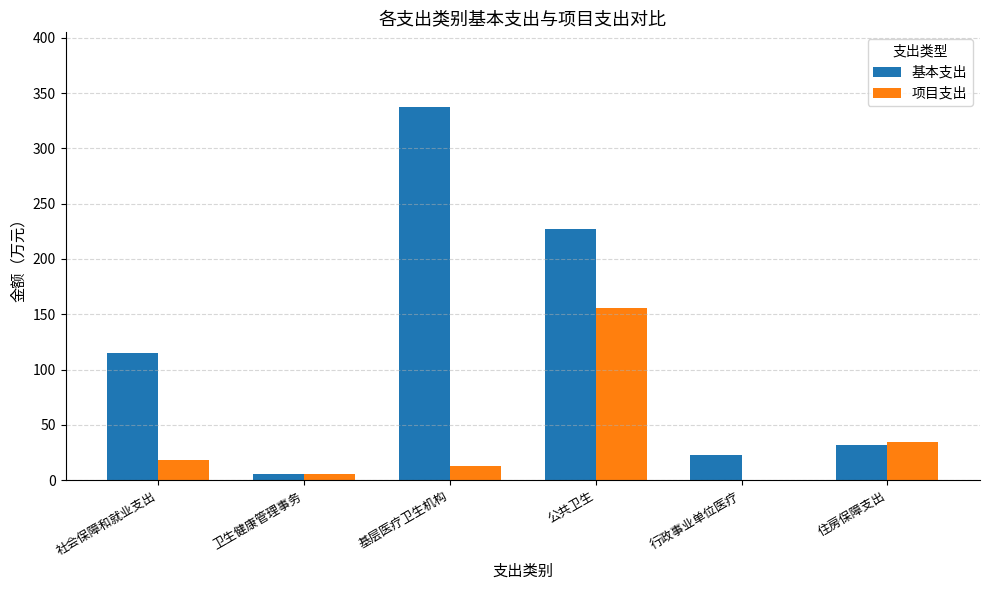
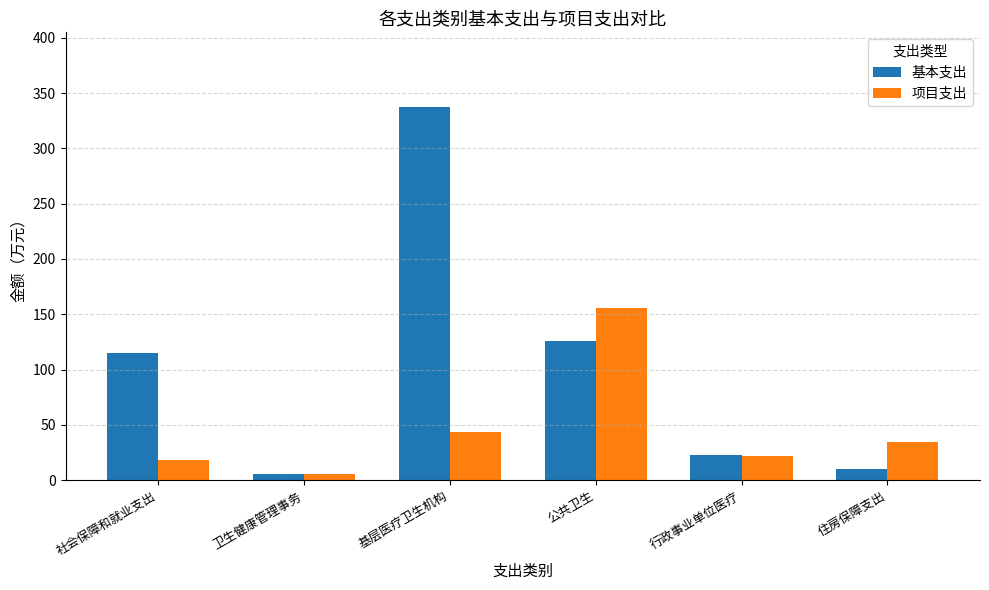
  {
    "基本支出": {
      "社会保障和就业支出": 115,
      "卫生健康管理事务": 5,
      "基层医疗卫生机构": 337,
-     "公共卫生": 227,
+     "公共卫生": 126,
      "行政事业单位医疗": 23,
-     "住房保障支出": 32
+     "住房保障支出": 10
    },
    "项目支出": {
      "社会保障和就业支出": 18,
      "卫生健康管理事务": 5,
-     "基层医疗卫生机构": 12,
+     "基层医疗卫生机构": 43,
      "公共卫生": 156,
-     "行政事业单位医疗": 0,
+     "行政事业单位医疗": 22,
      "住房保障支出": 35
    }
  }
